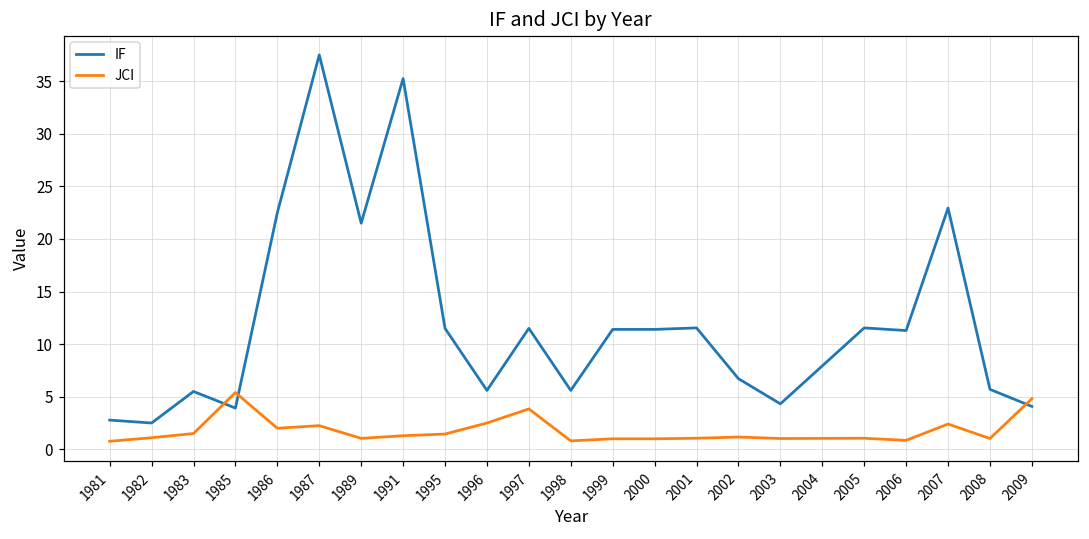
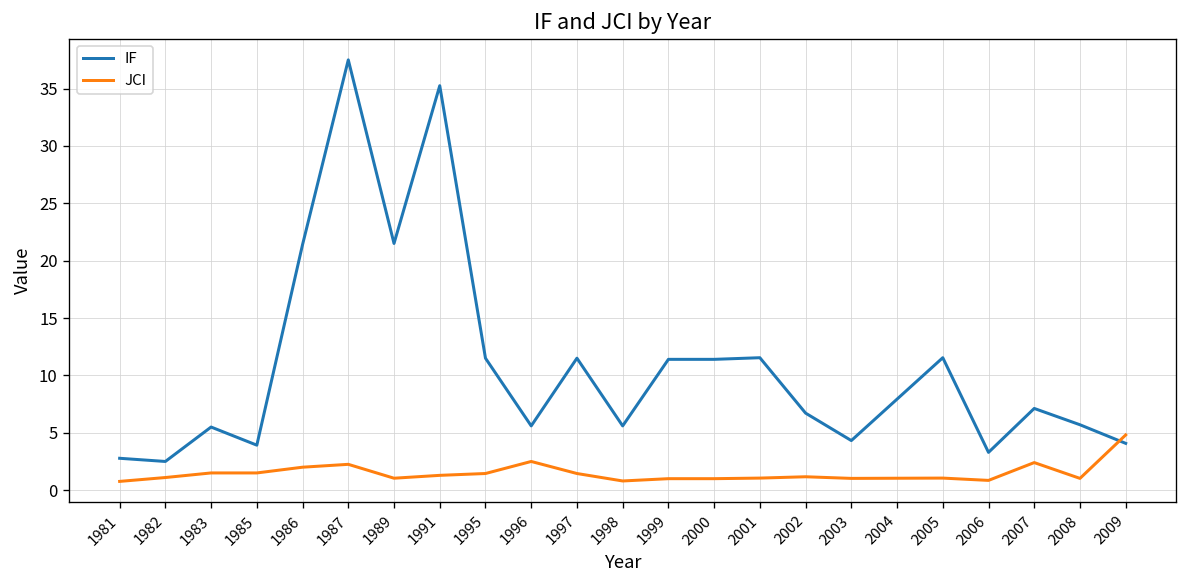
  {
    "IF": {
      "1981": 3,
      "1982": 3,
      "1983": 6,
      "1985": 4,
-     "1986": 23,
+     "1986": 21,
      "1987": 38,
      "1989": 22,
      "1991": 35,
      "1995": 12,
      "1996": 6,
      "1997": 12,
      "1998": 6,
      "1999": 11,
      "2000": 11,
      "2001": 12,
      "2002": 7,
      "2003": 4,
      "2004": 8,
      "2005": 12,
-     "2006": 11,
-     "2007": 23,
+     "2006": 3,
+     "2007": 7,
      "2008": 6,
      "2009": 4
    },
    "JCI": {
      "1981": 1,
      "1982": 1,
      "1983": 2,
-     "1985": 5,
+     "1985": 2,
      "1986": 2,
      "1987": 2,
      "1989": 1,
      "1991": 1,
      "1995": 1,
      "1996": 3,
-     "1997": 4,
+     "1997": 1,
      "1998": 1,
      "1999": 1,
      "2000": 1,
      "2001": 1,
      "2002": 1,
      "2003": 1,
      "2004": 1,
      "2005": 1,
      "2006": 1,
      "2007": 2,
      "2008": 1,
      "2009": 5
    }
  }
